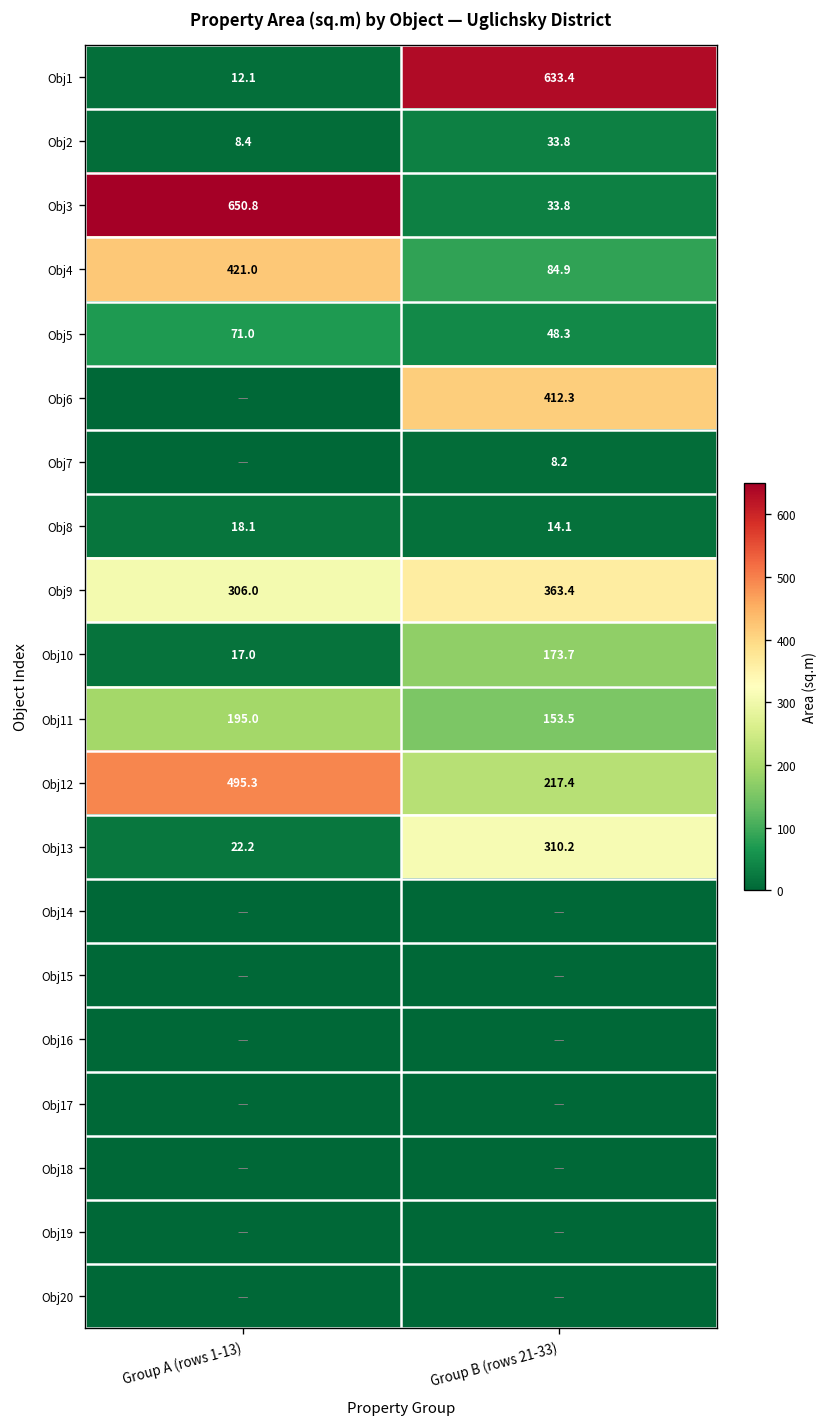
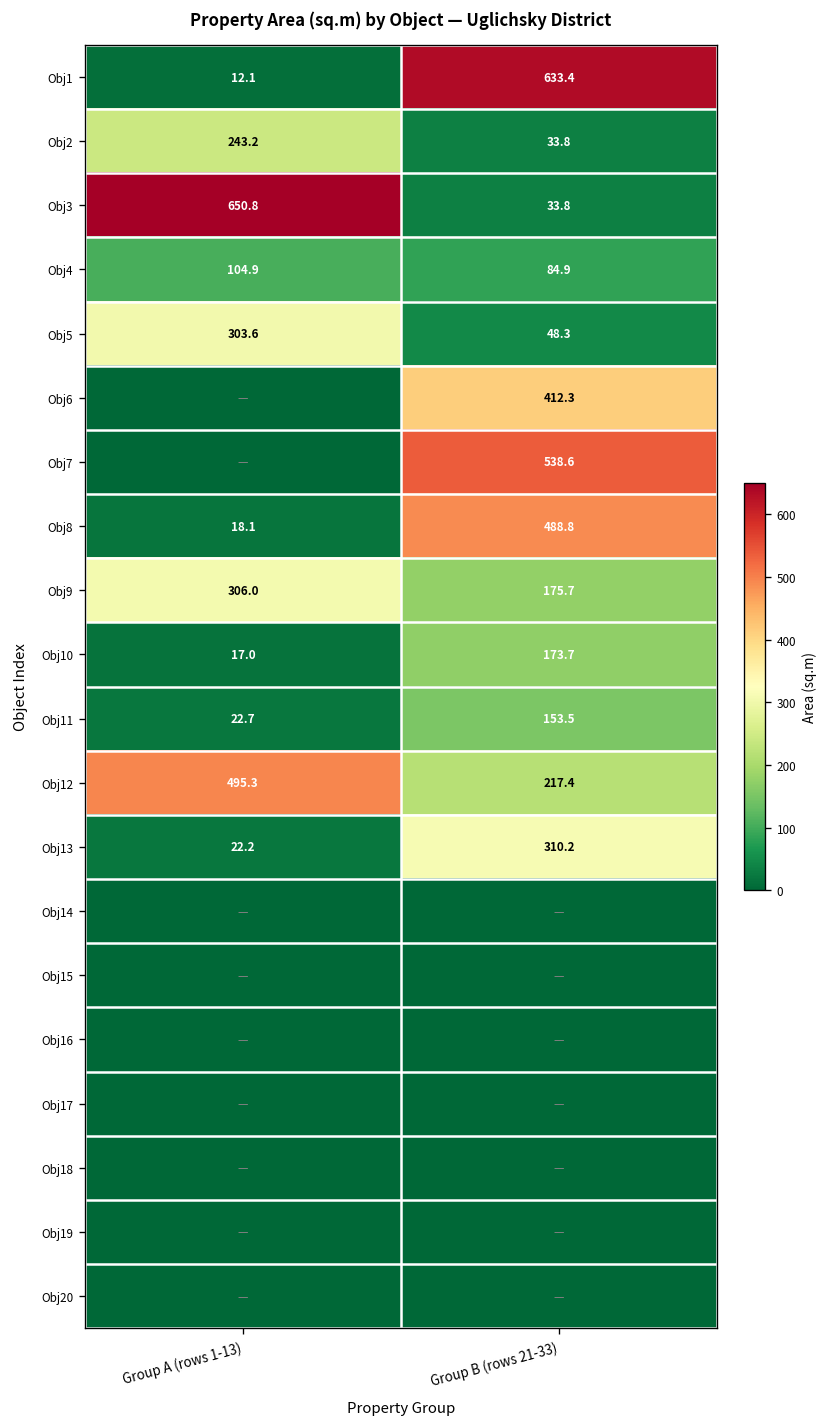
  {
    "Obj1": {
      "Group A (rows 1-13)": 12.1,
      "Group B (rows 21-33)": 633.4
    },
    "Obj2": {
-     "Group A (rows 1-13)": 8.4,
+     "Group A (rows 1-13)": 243.2,
      "Group B (rows 21-33)": 33.8
    },
    "Obj3": {
      "Group A (rows 1-13)": 650.8,
      "Group B (rows 21-33)": 33.8
    },
    "Obj4": {
-     "Group A (rows 1-13)": 421.0,
+     "Group A (rows 1-13)": 104.9,
      "Group B (rows 21-33)": 84.9
    },
    "Obj5": {
-     "Group A (rows 1-13)": 71.0,
+     "Group A (rows 1-13)": 303.6,
      "Group B (rows 21-33)": 48.3
    },
    "Obj6": {
      "Group B (rows 21-33)": 412.3
    },
    "Obj7": {
-     "Group B (rows 21-33)": 8.2
+     "Group B (rows 21-33)": 538.6
    },
    "Obj8": {
      "Group A (rows 1-13)": 18.1,
-     "Group B (rows 21-33)": 14.1
+     "Group B (rows 21-33)": 488.8
    },
    "Obj9": {
      "Group A (rows 1-13)": 306.0,
-     "Group B (rows 21-33)": 363.4
+     "Group B (rows 21-33)": 175.7
    },
    "Obj10": {
      "Group A (rows 1-13)": 17.0,
      "Group B (rows 21-33)": 173.7
    },
    "Obj11": {
-     "Group A (rows 1-13)": 195.0,
+     "Group A (rows 1-13)": 22.7,
      "Group B (rows 21-33)": 153.5
    },
    "Obj12": {
      "Group A (rows 1-13)": 495.3,
      "Group B (rows 21-33)": 217.4
    },
    "Obj13": {
      "Group A (rows 1-13)": 22.2,
      "Group B (rows 21-33)": 310.2
    }
  }
